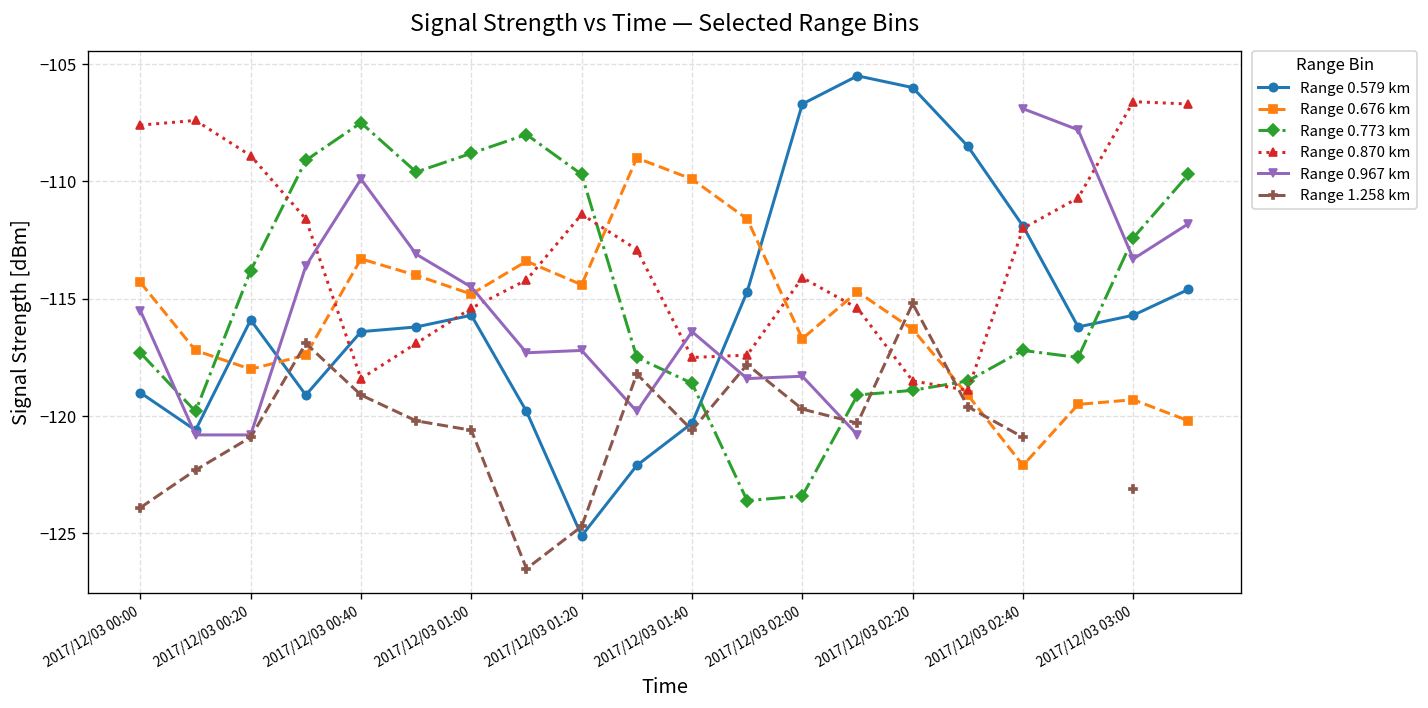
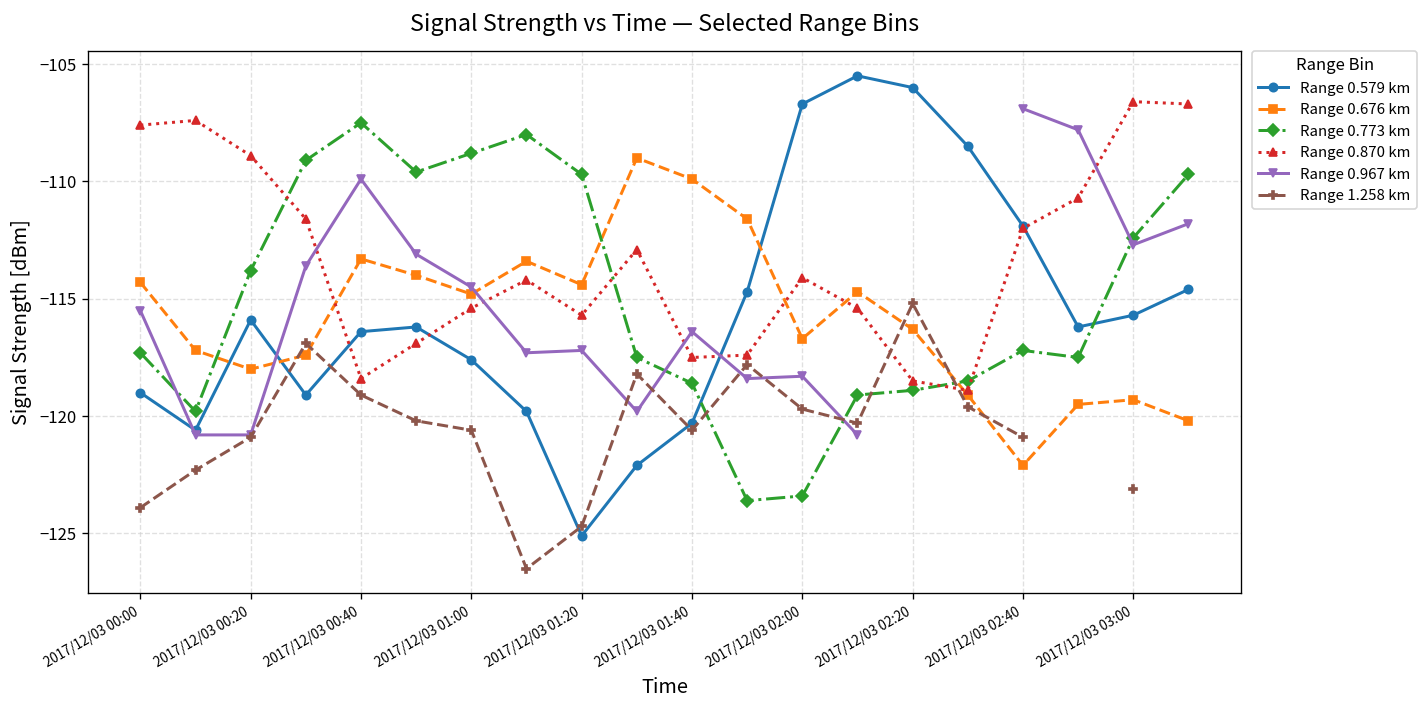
  {
    "Range 0.579 km": {
      "2017/12/03 00:00": -119.0,
      "2017/12/03 00:20": -115.9,
      "2017/12/03 00:40": -116.4,
-     "2017/12/03 01:00": -115.7,
+     "2017/12/03 01:00": -117.6,
      "2017/12/03 01:20": -125.1,
      "2017/12/03 01:40": -120.3,
      "2017/12/03 02:00": -106.7,
      "2017/12/03 02:20": -106.0,
      "2017/12/03 03:00": -115.7
    },
    "Range 0.676 km": {
      "2017/12/03 00:00": -114.3,
      "2017/12/03 00:20": -118.0,
      "2017/12/03 00:40": -113.3,
      "2017/12/03 01:00": -114.8,
      "2017/12/03 01:20": -114.4,
      "2017/12/03 01:40": -109.9,
      "2017/12/03 02:00": -116.7,
      "2017/12/03 02:20": -116.3,
      "2017/12/03 02:40": -122.1,
      "2017/12/03 03:00": -119.3
    },
    "Range 0.773 km": {
      "2017/12/03 00:00": -117.3,
      "2017/12/03 00:20": -113.8,
      "2017/12/03 00:40": -107.5,
      "2017/12/03 01:00": -108.8,
      "2017/12/03 01:20": -109.7,
      "2017/12/03 01:40": -118.6,
      "2017/12/03 02:00": -123.4,
      "2017/12/03 02:20": -118.9,
      "2017/12/03 02:40": -117.2,
      "2017/12/03 03:00": -112.4
    },
    "Range 0.870 km": {
      "2017/12/03 00:00": -107.6,
      "2017/12/03 00:20": -108.9,
      "2017/12/03 00:40": -118.4,
      "2017/12/03 01:00": -115.4,
-     "2017/12/03 01:20": -111.4,
+     "2017/12/03 01:20": -115.7,
      "2017/12/03 01:40": -117.5,
      "2017/12/03 02:00": -114.1,
      "2017/12/03 02:20": -118.5,
      "2017/12/03 03:00": -106.6
    },
    "Range 0.967 km": {
      "2017/12/03 00:00": -115.5,
      "2017/12/03 00:40": -109.9,
      "2017/12/03 01:00": -114.5,
      "2017/12/03 01:20": -117.2,
      "2017/12/03 01:40": -116.4,
      "2017/12/03 02:00": -118.3,
      "2017/12/03 02:40": -106.9,
-     "2017/12/03 03:00": -113.3
+     "2017/12/03 03:00": -112.7
    },
    "Range 1.258 km": {
      "2017/12/03 00:00": -123.9,
      "2017/12/03 00:40": -119.1,
      "2017/12/03 01:00": -120.6,
      "2017/12/03 01:20": -124.7,
      "2017/12/03 01:40": -120.6,
      "2017/12/03 02:00": -119.7,
      "2017/12/03 02:20": -115.2,
      "2017/12/03 02:40": -120.9,
      "2017/12/03 03:00": -123.1
    }
  }
